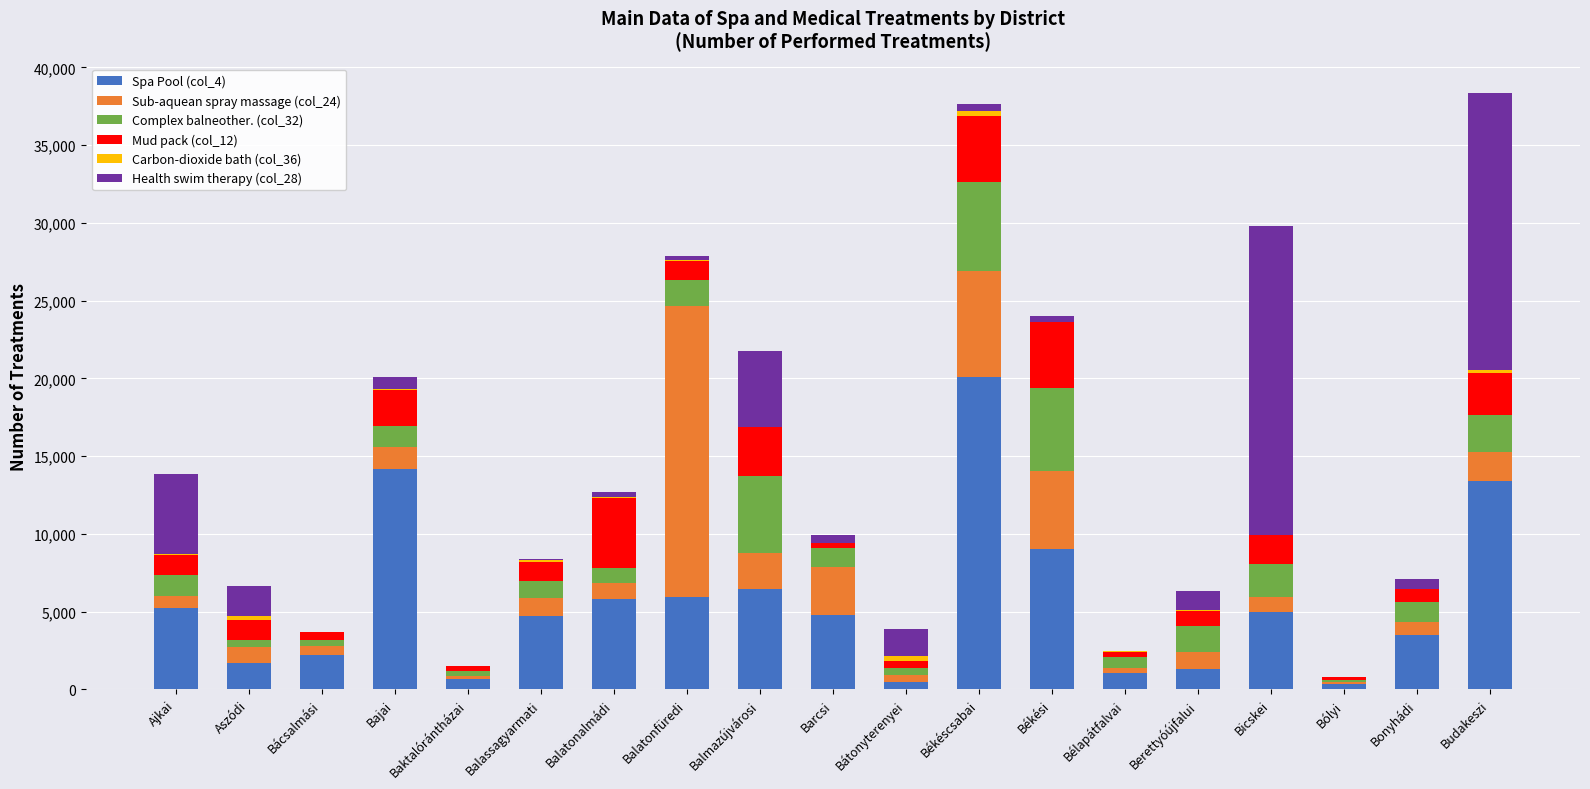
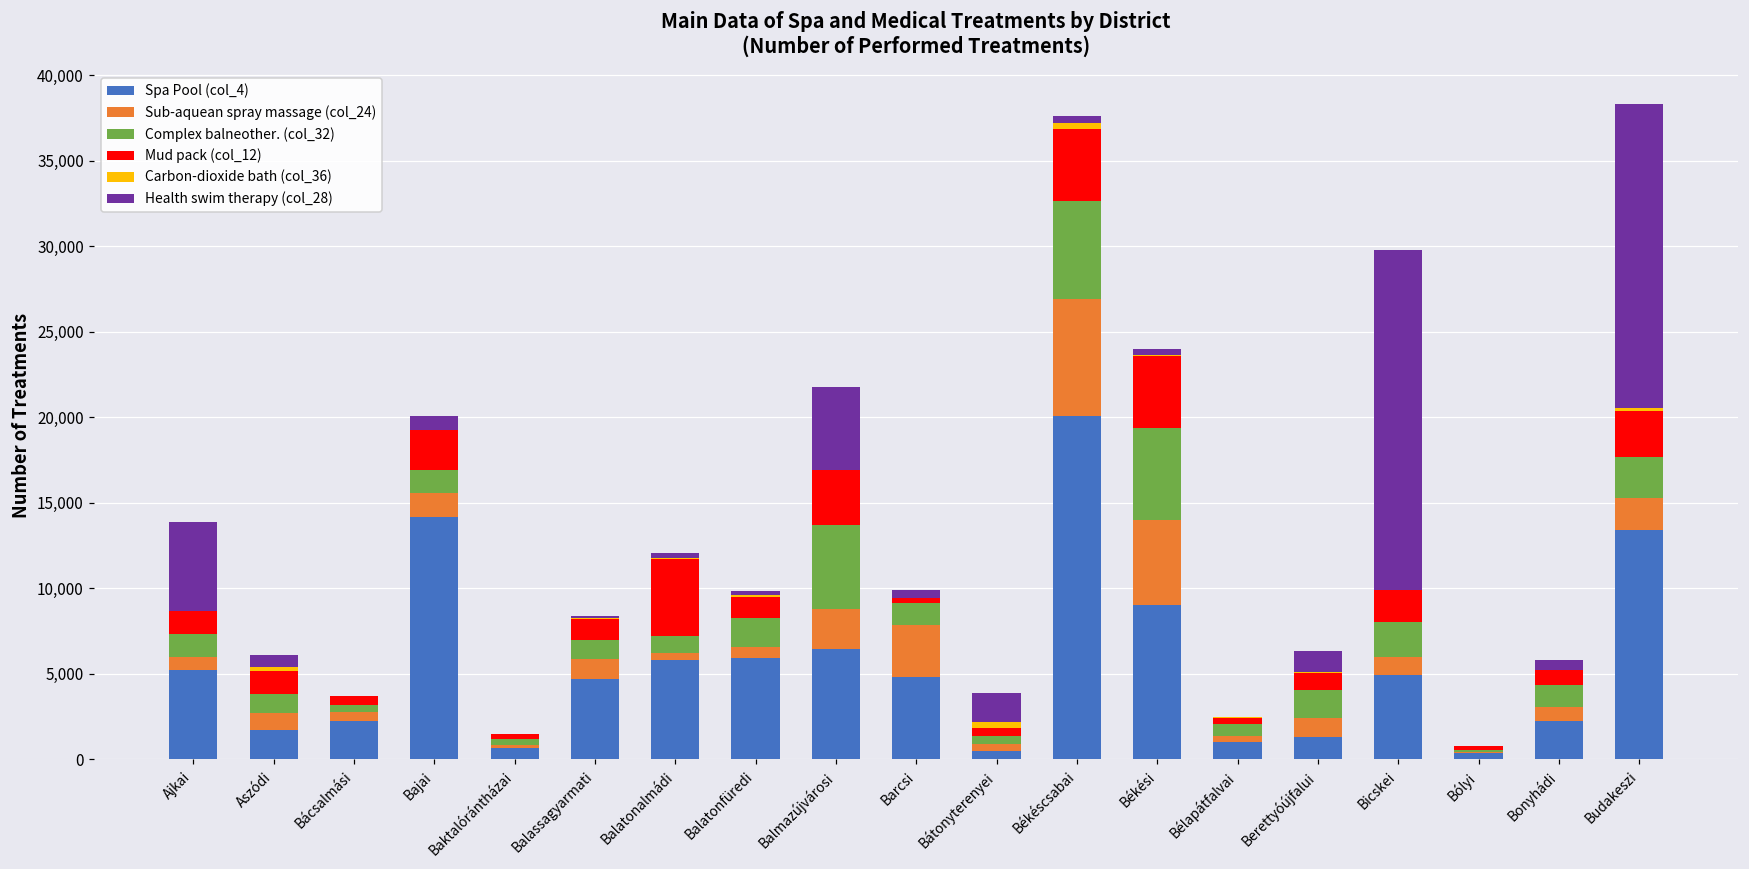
  {
    "Spa Pool (col_4)": {
      "Ajkai": "5,200",
      "Aszódi": "1,700",
      "Bácsalmási": "2,200",
      "Bajai": "14,200",
      "Baktalórántházai": "700",
      "Balassagyarmati": "4,700",
      "Balatonalmádi": "5,800",
      "Balatonfüredi": "5,900",
      "Balmazújvárosi": "6,500",
      "Barcsi": "4,800",
      "Bátonyterenyei": "500",
      "Békéscsabai": "20,100",
      "Békési": "9,000",
      "Bélapátfalvai": "1,000",
      "Berettyóújfalui": "1,300",
      "Bicskei": "5,000",
      "Bólyi": "400",
-     "Bonyhádi": "3,500",
+     "Bonyhádi": "2,200",
      "Budakeszi": "13,400"
    },
    "Sub-aquean spray massage (col_24)": {
      "Ajkai": "800",
      "Aszódi": "1,000",
      "Bácsalmási": "500",
      "Bajai": "1,400",
      "Baktalórántházai": "200",
      "Balassagyarmati": "1,100",
-     "Balatonalmádi": "1,000",
-     "Balatonfüredi": "18,700",
+     "Balatonalmádi": "400",
+     "Balatonfüredi": "700",
      "Balmazújvárosi": "2,300",
      "Barcsi": "3,100",
      "Bátonyterenyei": "400",
      "Békéscsabai": "6,800",
      "Békési": "5,000",
      "Bélapátfalvai": "300",
      "Berettyóújfalui": "1,100",
      "Bicskei": "1,000",
      "Bonyhádi": "800",
      "Budakeszi": "1,900"
    },
    "Complex balneother. (col_32)": {
      "Ajkai": "1,400",
-     "Aszódi": "400",
+     "Aszódi": "1,100",
      "Bácsalmási": "400",
      "Bajai": "1,400",
      "Baktalórántházai": "400",
      "Balassagyarmati": "1,100",
      "Balatonalmádi": "1,000",
      "Balatonfüredi": "1,700",
      "Balmazújvárosi": "4,900",
      "Barcsi": "1,300",
      "Bátonyterenyei": "400",
      "Békéscsabai": "5,800",
      "Békési": "5,300",
      "Bélapátfalvai": "700",
      "Berettyóújfalui": "1,700",
      "Bicskei": "2,100",
      "Bonyhádi": "1,300",
      "Budakeszi": "2,400"
    },
    "Mud pack (col_12)": {
      "Ajkai": "1,300",
      "Aszódi": "1,300",
      "Bácsalmási": "500",
      "Bajai": "2,300",
      "Baktalórántházai": "300",
      "Balassagyarmati": "1,300",
      "Balatonalmádi": "4,500",
      "Balatonfüredi": "1,200",
      "Balmazújvárosi": "3,200",
      "Barcsi": "300",
      "Bátonyterenyei": "500",
      "Békéscsabai": "4,200",
      "Békési": "4,300",
      "Bélapátfalvai": "400",
      "Berettyóújfalui": "1,000",
      "Bicskei": "1,900",
      "Bólyi": "200",
      "Bonyhádi": "900",
      "Budakeszi": "2,700"
    },
    "Carbon-dioxide bath (col_36)": {
      "Aszódi": "200",
      "Bácsalmási": "0",
      "Baktalórántházai": "0",
      "Balmazújvárosi": "0",
      "Barcsi": "0",
      "Bátonyterenyei": "300",
      "Békéscsabai": "300",
      "Bicskei": "0",
      "Bólyi": "0",
      "Budakeszi": "200"
    },
    "Health swim therapy (col_28)": {
      "Ajkai": "5,200",
-     "Aszódi": "1,900",
+     "Aszódi": "700",
      "Bajai": "800",
      "Baktalórántházai": "0",
      "Balatonalmádi": "300",
      "Balatonfüredi": "200",
      "Balmazújvárosi": "4,900",
      "Barcsi": "500",
      "Bátonyterenyei": "1,700",
      "Békéscsabai": "400",
      "Békési": "300",
      "Bélapátfalvai": "0",
      "Berettyóújfalui": "1,200",
      "Bicskei": "19,900",
      "Bonyhádi": "600",
      "Budakeszi": "17,800"
    }
  }
